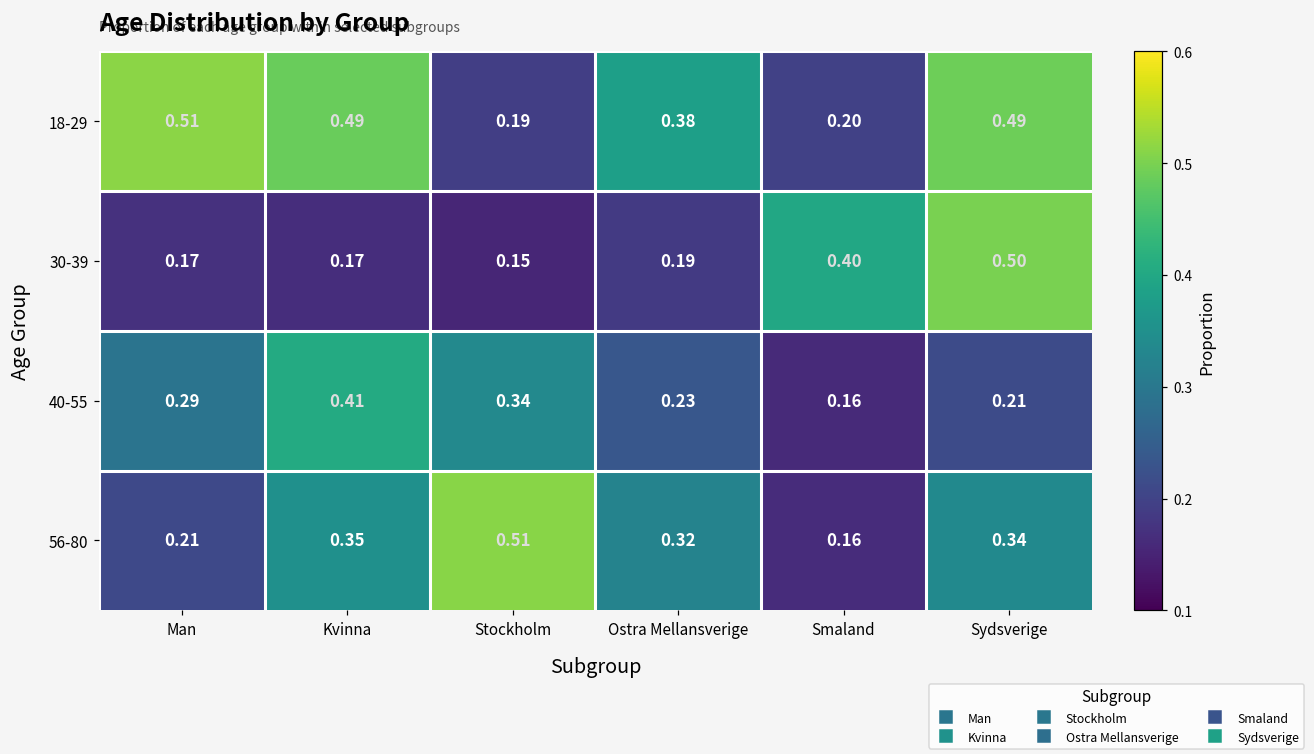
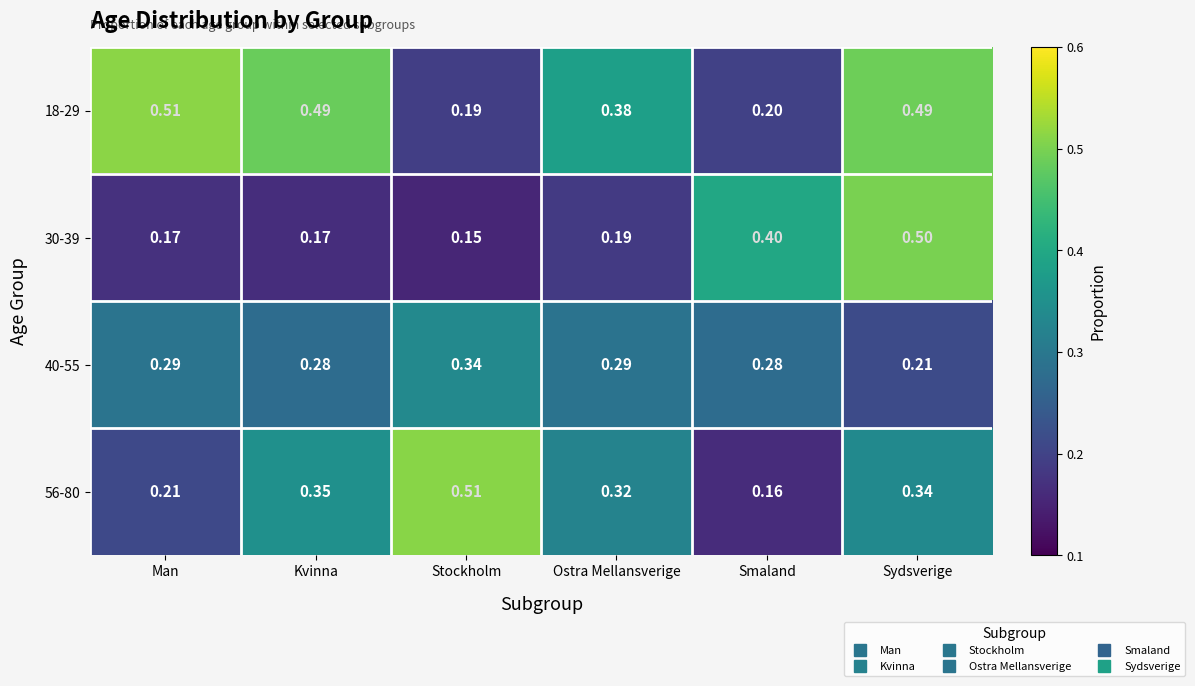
  {
    "18-29": {
      "Man": 0.51,
      "Kvinna": 0.49,
      "Stockholm": 0.19,
      "Ostra Mellansverige": 0.38,
      "Smaland": 0.20,
      "Sydsverige": 0.49
    },
    "30-39": {
      "Man": 0.17,
      "Kvinna": 0.17,
      "Stockholm": 0.15,
      "Ostra Mellansverige": 0.19,
      "Smaland": 0.40,
      "Sydsverige": 0.50
    },
    "40-55": {
      "Man": 0.29,
-     "Kvinna": 0.41,
+     "Kvinna": 0.28,
      "Stockholm": 0.34,
-     "Ostra Mellansverige": 0.23,
-     "Smaland": 0.16,
+     "Ostra Mellansverige": 0.29,
+     "Smaland": 0.28,
      "Sydsverige": 0.21
    },
    "56-80": {
      "Man": 0.21,
      "Kvinna": 0.35,
      "Stockholm": 0.51,
      "Ostra Mellansverige": 0.32,
      "Smaland": 0.16,
      "Sydsverige": 0.34
    }
  }
